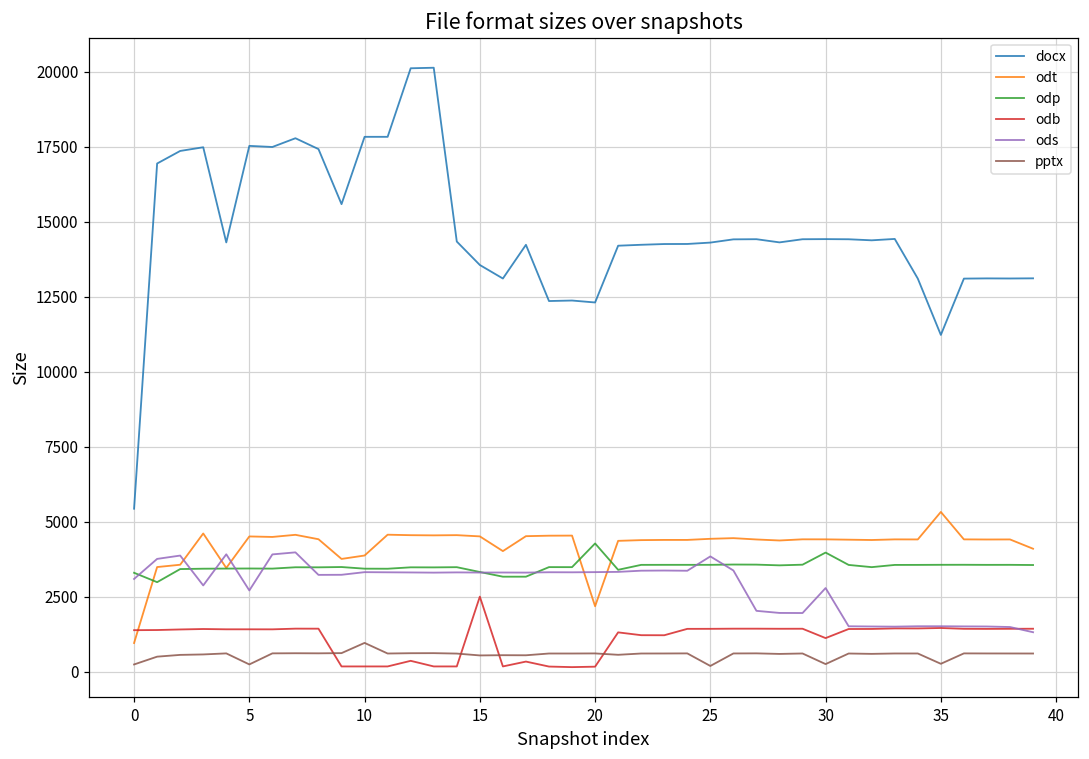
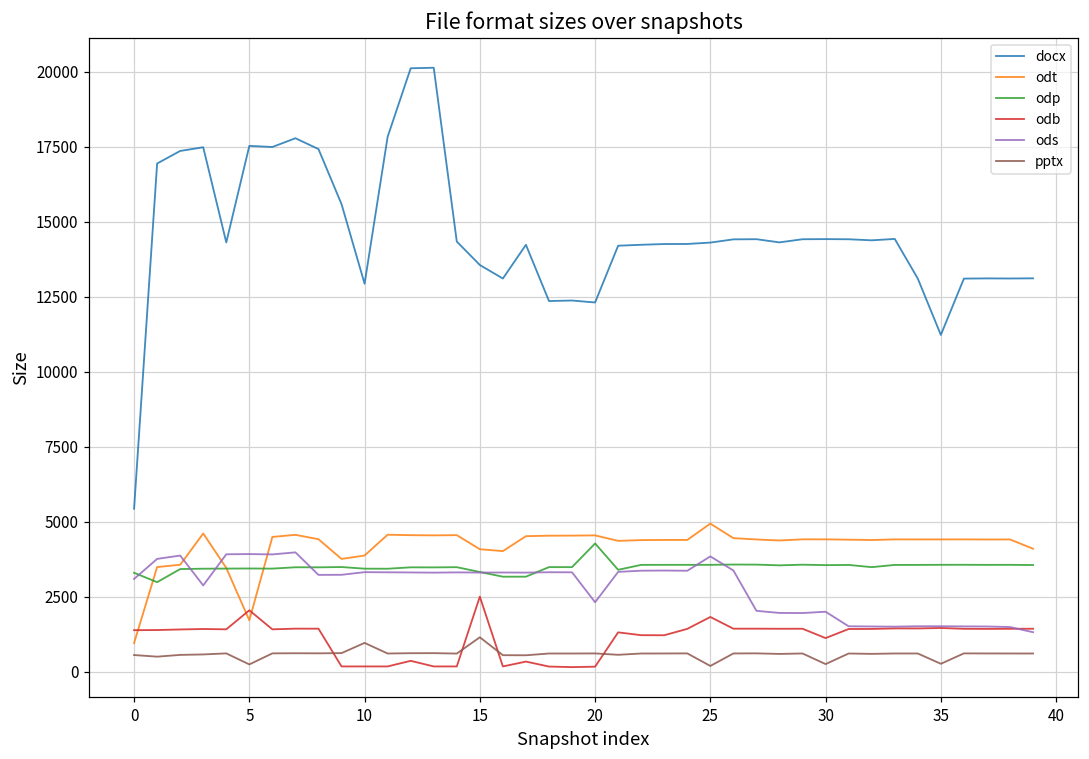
  {
    "docx": {
      "0": 5400,
      "5": 17500,
-     "10": 17800,
+     "10": 12900,
      "15": 13600,
      "20": 12300,
      "25": 14300,
      "30": 14400,
      "35": 11200
    },
    "odt": {
      "0": 1000,
-     "5": 4500,
+     "5": 1700,
      "10": 3900,
-     "15": 4500,
-     "20": 2200,
-     "25": 4400,
+     "15": 4100,
+     "20": 4500,
+     "25": 4900,
      "30": 4400,
-     "35": 5300
+     "35": 4400
    },
    "odp": {
      "0": 3300,
      "5": 3400,
      "10": 3400,
      "20": 4300,
      "25": 3600,
-     "30": 4000,
+     "30": 3600,
      "35": 3600
    },
    "odb": {
      "0": 1400,
-     "5": 1400,
+     "5": 2000,
      "10": 200,
      "15": 2500,
      "20": 200,
-     "25": 1400,
+     "25": 1800,
      "30": 1100
    },
    "ods": {
      "0": 3100,
-     "5": 2700,
+     "5": 3900,
      "10": 3300,
-     "20": 3300,
+     "20": 2300,
      "25": 3800,
-     "30": 2800
+     "30": 2000
    },
    "pptx": {
-     "0": 200,
+     "0": 600,
      "5": 200,
      "10": 1000,
-     "15": 500,
+     "15": 1100,
      "20": 600,
      "25": 200,
      "30": 300,
      "35": 300
    }
  }
